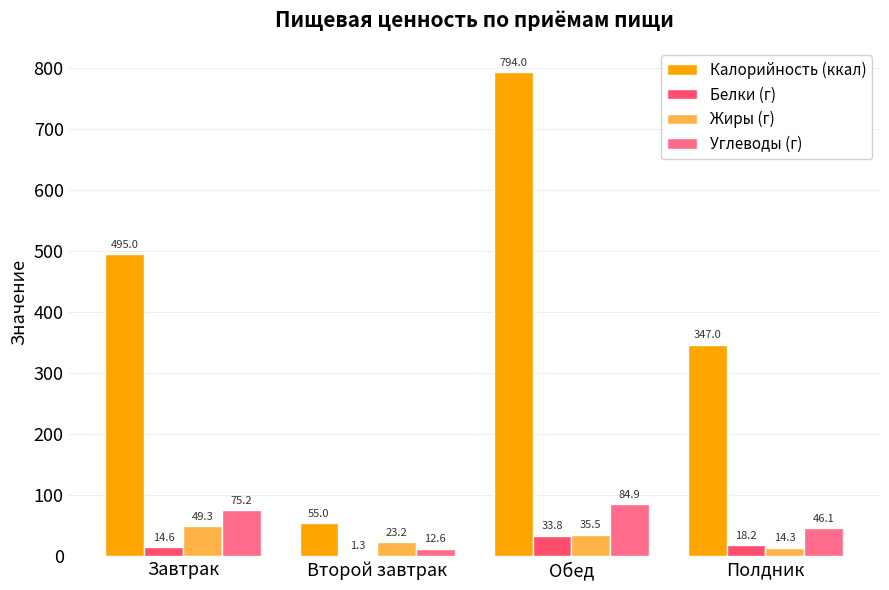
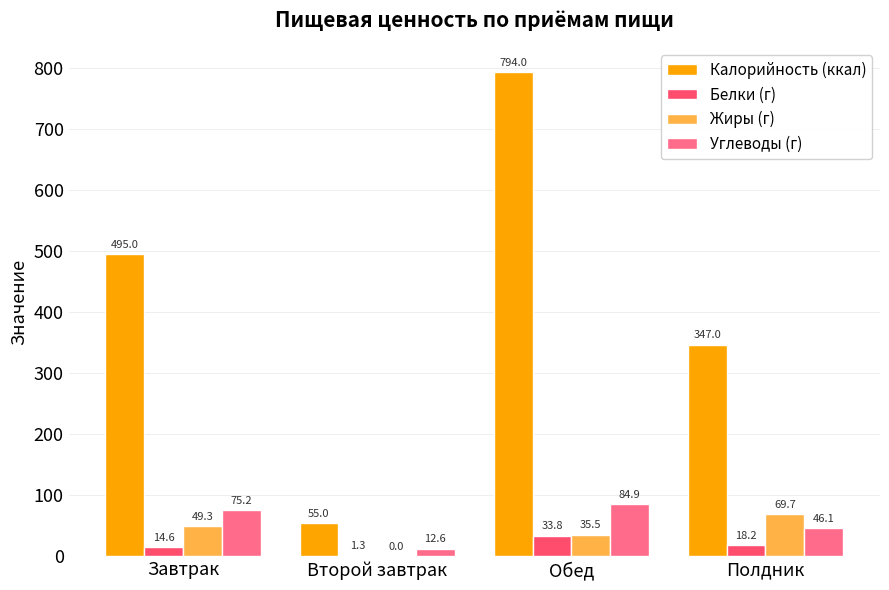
  {
    "Калорийность (ккал)": {
      "Завтрак": 495.0,
      "Второй завтрак": 55.0,
      "Обед": 794.0,
      "Полдник": 347.0
    },
    "Жиры (г)": {
      "Завтрак": 49.3,
-     "Второй завтрак": 23.2,
+     "Второй завтрак": 0.0,
      "Обед": 35.5,
-     "Полдник": 14.3
+     "Полдник": 69.7
    }
  }
